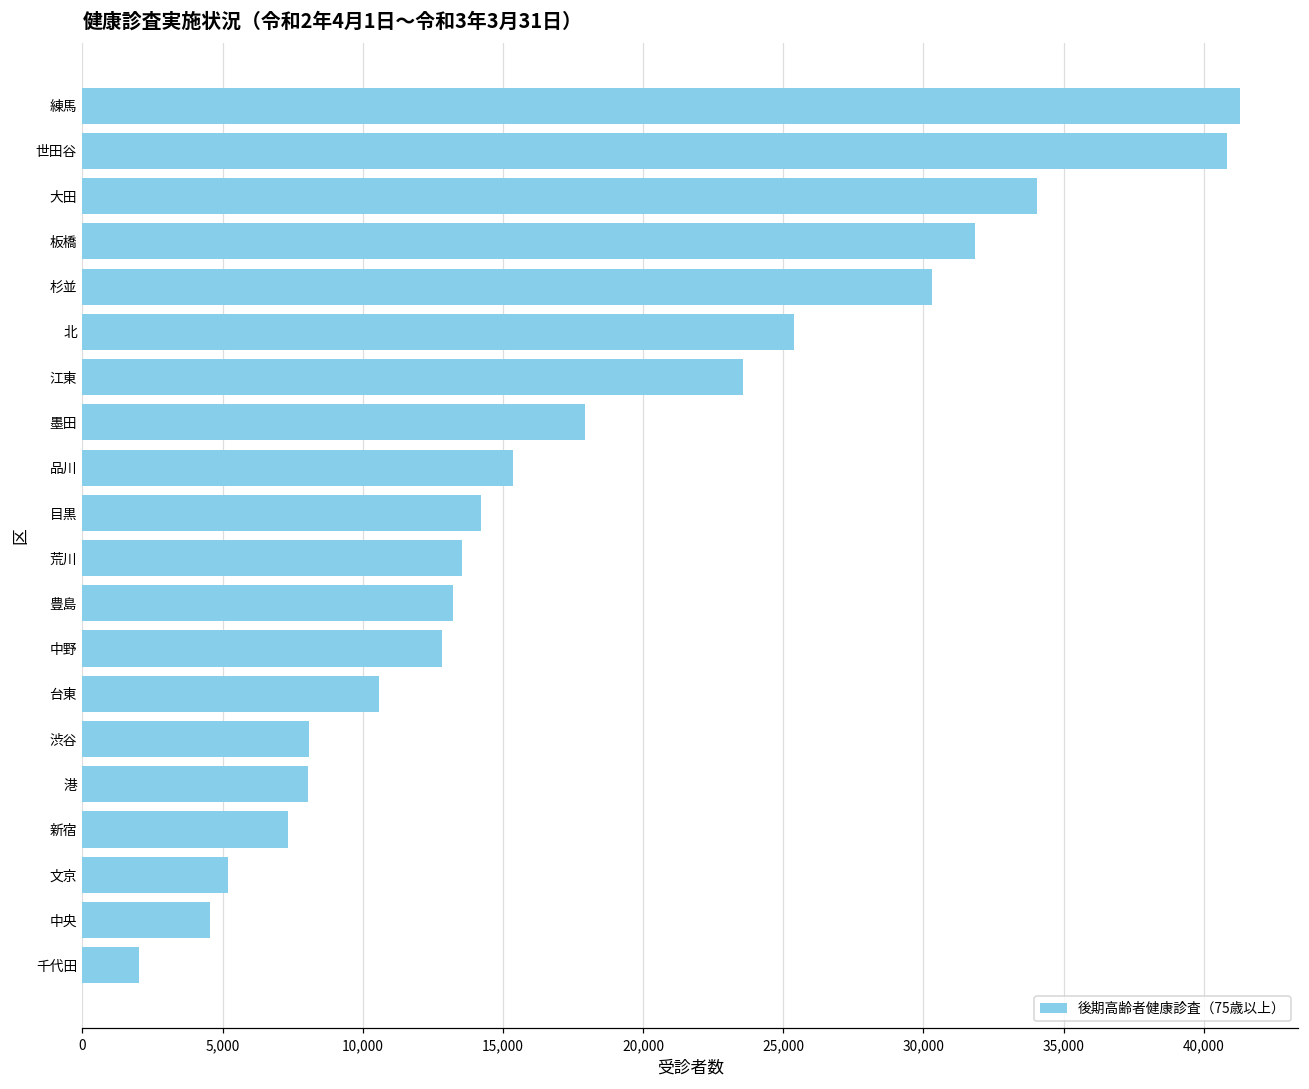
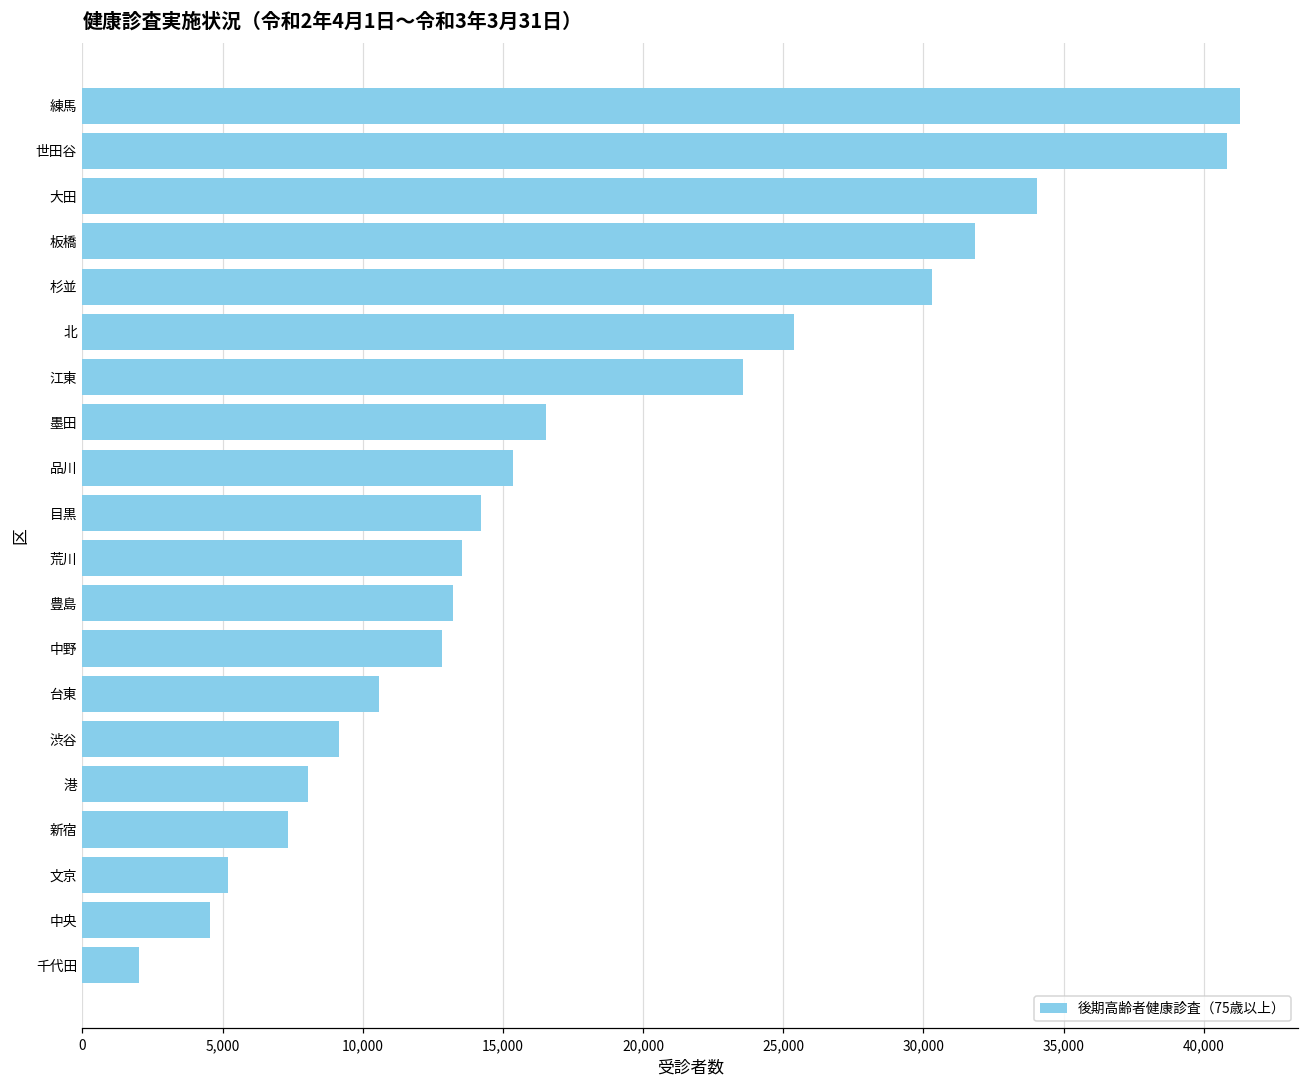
  {
    "練馬": "41,300",
    "世田谷": "40,800",
    "大田": "34,000",
    "板橋": "31,800",
    "杉並": "30,300",
    "北": "25,400",
    "江東": "23,600",
-   "墨田": "17,900",
+   "墨田": "16,500",
    "品川": "15,400",
    "目黒": "14,200",
    "荒川": "13,500",
    "豊島": "13,200",
    "中野": "12,800",
    "台東": "10,600",
-   "渋谷": "8,100",
+   "渋谷": "9,200",
    "港": "8,100",
    "新宿": "7,300",
    "文京": "5,200",
    "中央": "4,600",
    "千代田": "2,000"
  }
